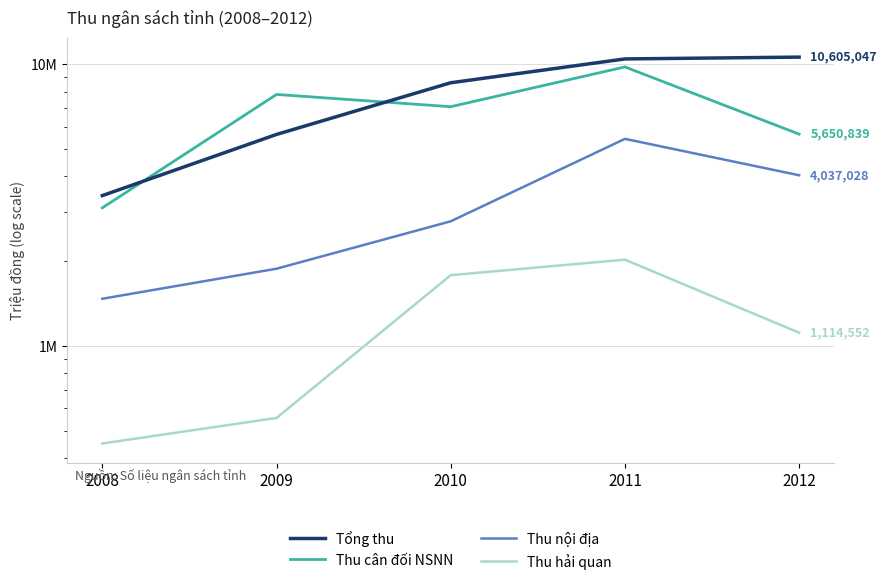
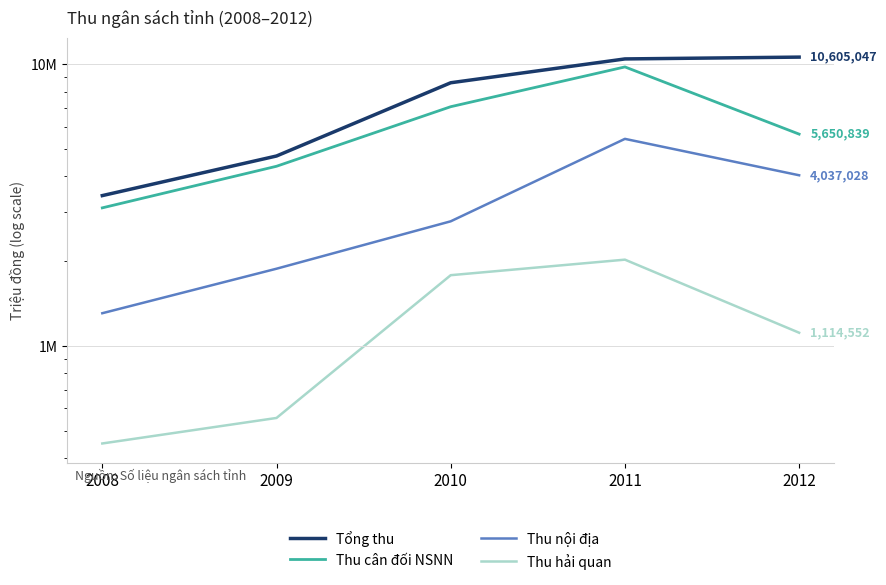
  {
    "Tổng thu": {
      "2008": "3400000",
-     "2009": "5600000",
+     "2009": "4700000",
      "2010": "8600000",
      "2011": "10400000"
    },
    "Thu cân đối NSNN": {
      "2008": "3100000",
-     "2009": "7800000",
+     "2009": "4300000",
      "2010": "7100000",
      "2011": "9800000"
    },
    "Thu nội địa": {
-     "2008": "1500000",
+     "2008": "1300000",
      "2009": "1900000",
      "2010": "2800000",
      "2011": "5400000"
    },
    "Thu hải quan": {
      "2012": "1,114,552"
    }
  }
